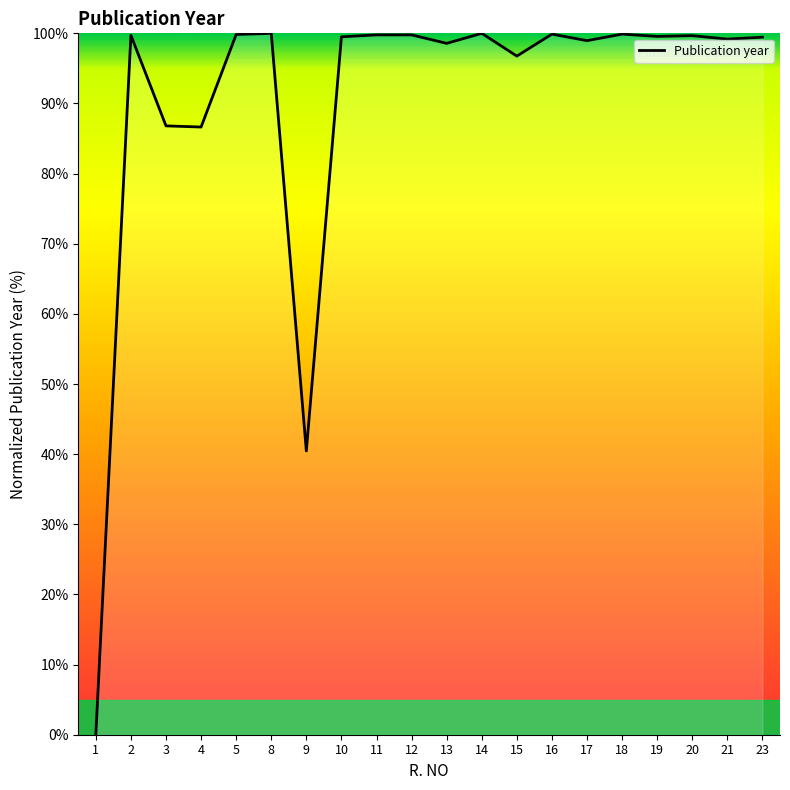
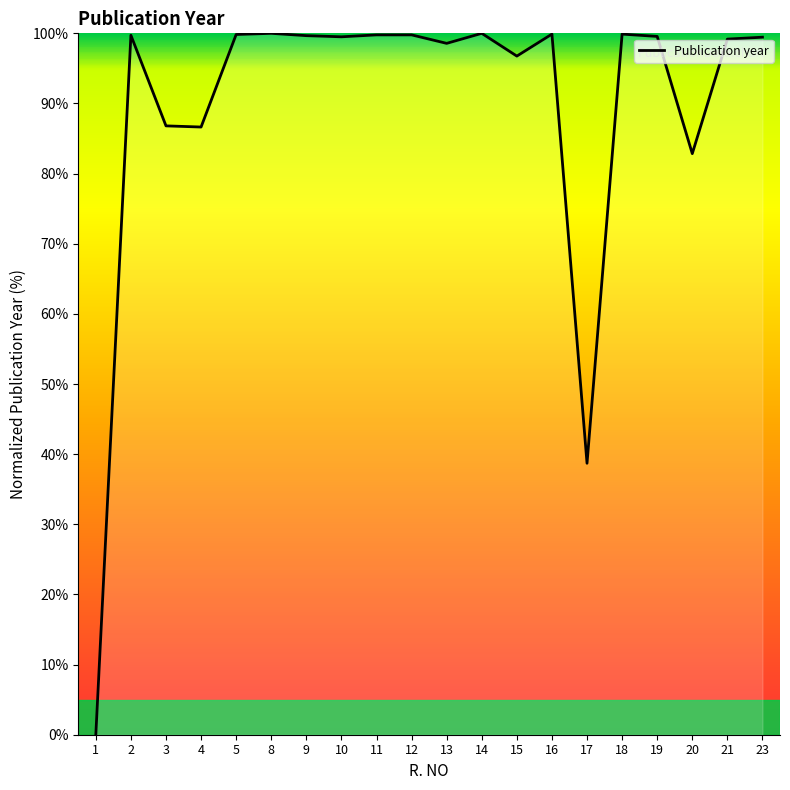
  {
    "2": "100%",
    "3": "87%",
    "4": "87%",
    "5": "100%",
    "8": "100%",
-   "9": "40%",
+   "9": "100%",
    "10": "100%",
    "11": "100%",
    "12": "100%",
    "13": "99%",
    "14": "100%",
    "15": "97%",
    "16": "100%",
-   "17": "99%",
+   "17": "39%",
    "18": "100%",
    "19": "100%",
-   "20": "100%",
+   "20": "83%",
    "21": "99%",
    "23": "99%"
  }
